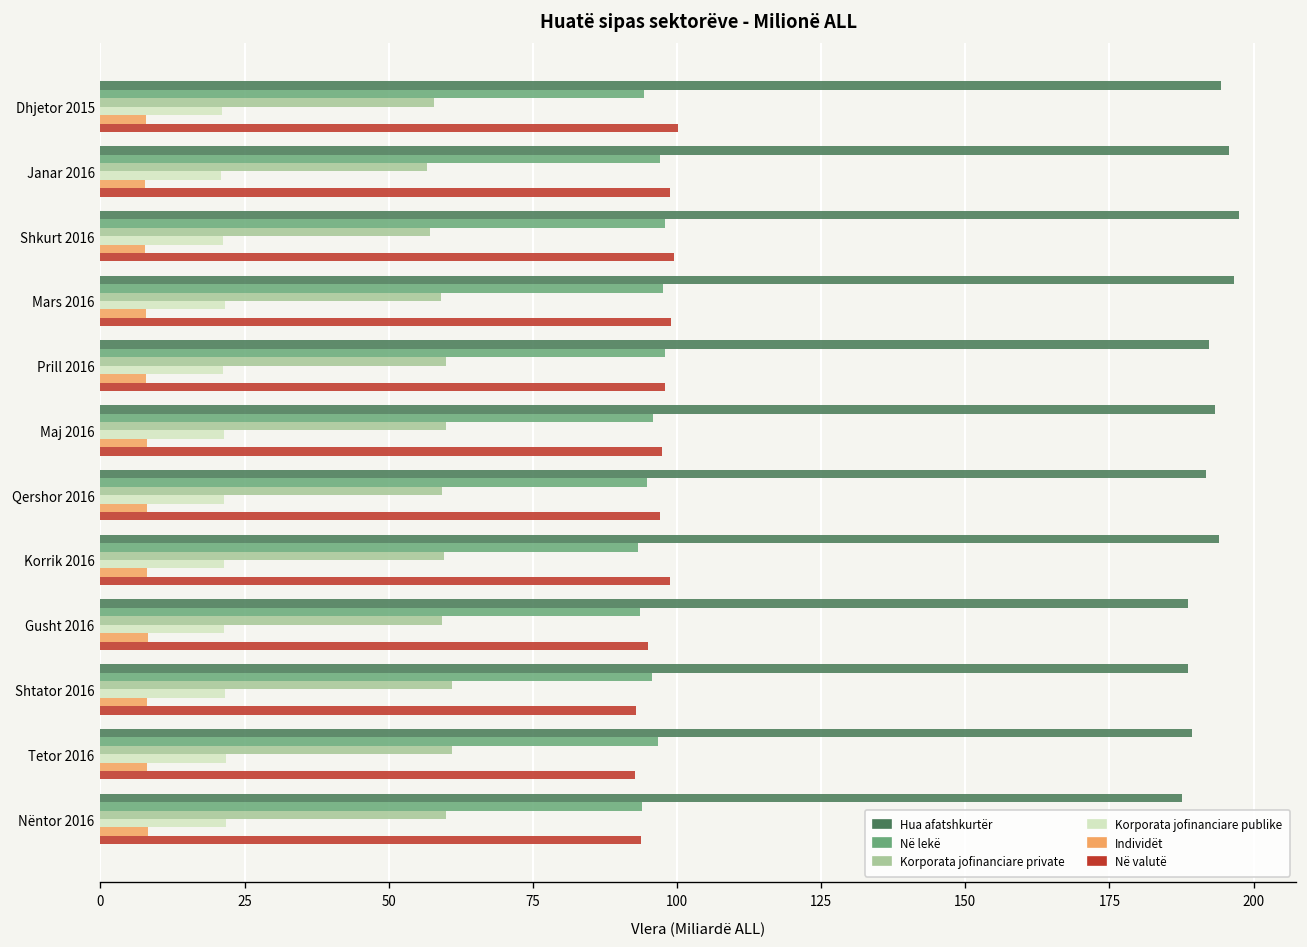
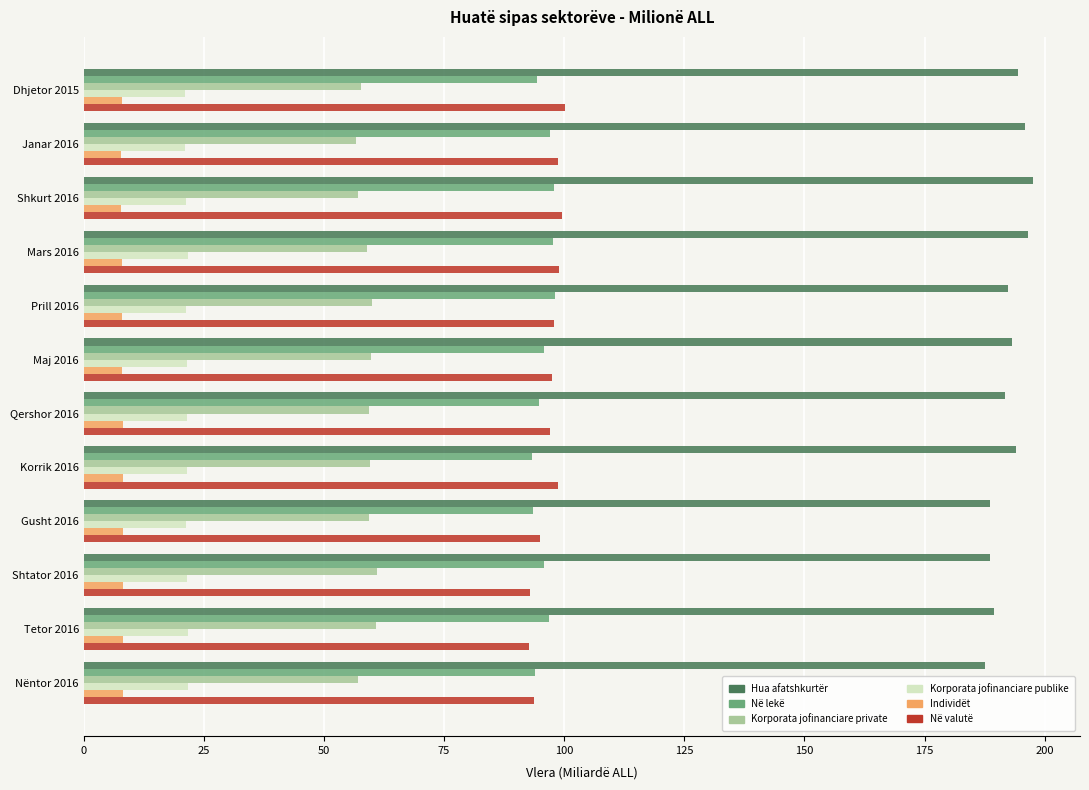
  {
    "Hua afatshkurtër": {
      "Dhjetor 2015": 194,
      "Janar 2016": 196,
      "Shkurt 2016": 197,
      "Mars 2016": 197,
      "Prill 2016": 192,
      "Maj 2016": 193,
      "Qershor 2016": 192,
      "Korrik 2016": 194,
      "Gusht 2016": 189,
      "Shtator 2016": 189,
      "Tetor 2016": 189,
      "Nëntor 2016": 188
    },
    "Në lekë": {
      "Dhjetor 2015": 94,
      "Janar 2016": 97,
      "Shkurt 2016": 98,
      "Mars 2016": 98,
      "Prill 2016": 98,
      "Maj 2016": 96,
      "Qershor 2016": 95,
      "Korrik 2016": 93,
      "Gusht 2016": 94,
      "Shtator 2016": 96,
      "Tetor 2016": 97,
      "Nëntor 2016": 94
    },
    "Korporata jofinanciare private": {
      "Dhjetor 2015": 58,
      "Janar 2016": 57,
      "Shkurt 2016": 57,
      "Mars 2016": 59,
      "Prill 2016": 60,
      "Maj 2016": 60,
      "Qershor 2016": 59,
      "Korrik 2016": 60,
      "Gusht 2016": 59,
      "Shtator 2016": 61,
      "Tetor 2016": 61,
-     "Nëntor 2016": 60
+     "Nëntor 2016": 57
    },
    "Korporata jofinanciare publike": {
      "Dhjetor 2015": 21,
      "Janar 2016": 21,
      "Shkurt 2016": 21,
      "Mars 2016": 22,
      "Prill 2016": 21,
      "Maj 2016": 21,
      "Qershor 2016": 21,
      "Korrik 2016": 21,
      "Gusht 2016": 21,
      "Shtator 2016": 22,
      "Tetor 2016": 22,
      "Nëntor 2016": 22
    },
    "Individët": {
      "Dhjetor 2015": 8,
      "Janar 2016": 8,
      "Shkurt 2016": 8,
      "Mars 2016": 8,
      "Prill 2016": 8,
      "Maj 2016": 8,
      "Qershor 2016": 8,
      "Korrik 2016": 8,
      "Gusht 2016": 8,
      "Shtator 2016": 8,
      "Tetor 2016": 8,
      "Nëntor 2016": 8
    },
    "Në valutë": {
      "Dhjetor 2015": 100,
      "Janar 2016": 99,
      "Shkurt 2016": 100,
      "Mars 2016": 99,
      "Prill 2016": 98,
      "Maj 2016": 97,
      "Qershor 2016": 97,
      "Korrik 2016": 99,
      "Gusht 2016": 95,
      "Shtator 2016": 93,
      "Tetor 2016": 93,
      "Nëntor 2016": 94
    }
  }
